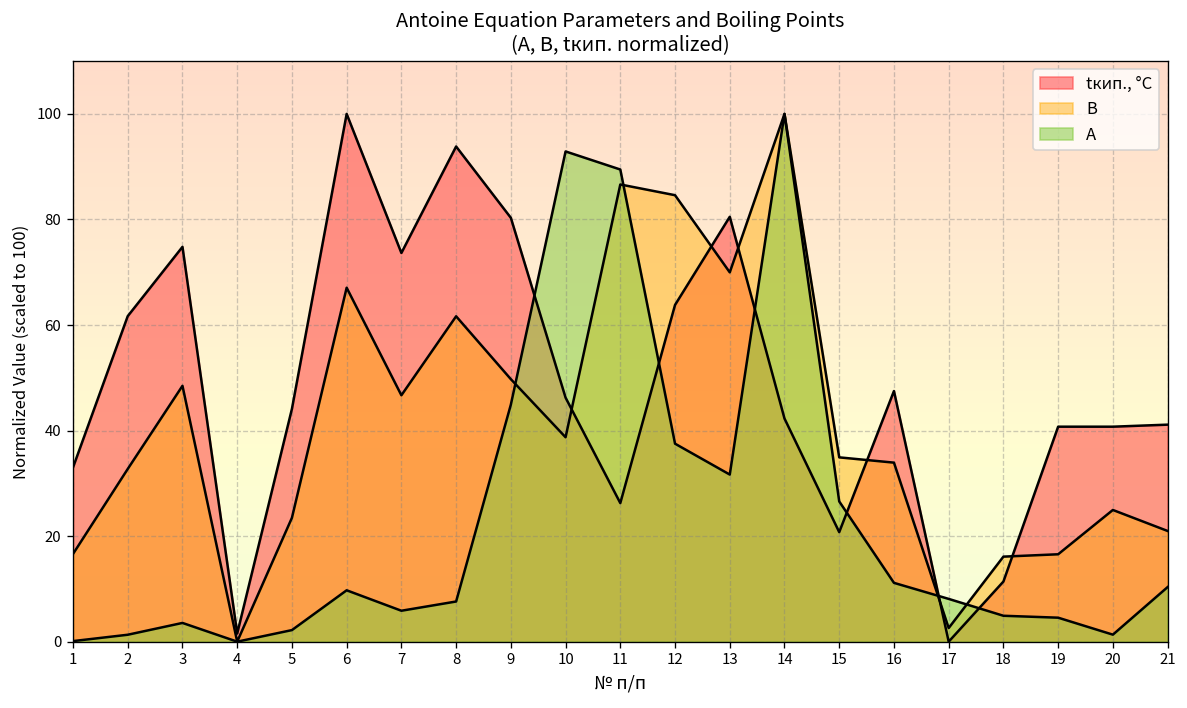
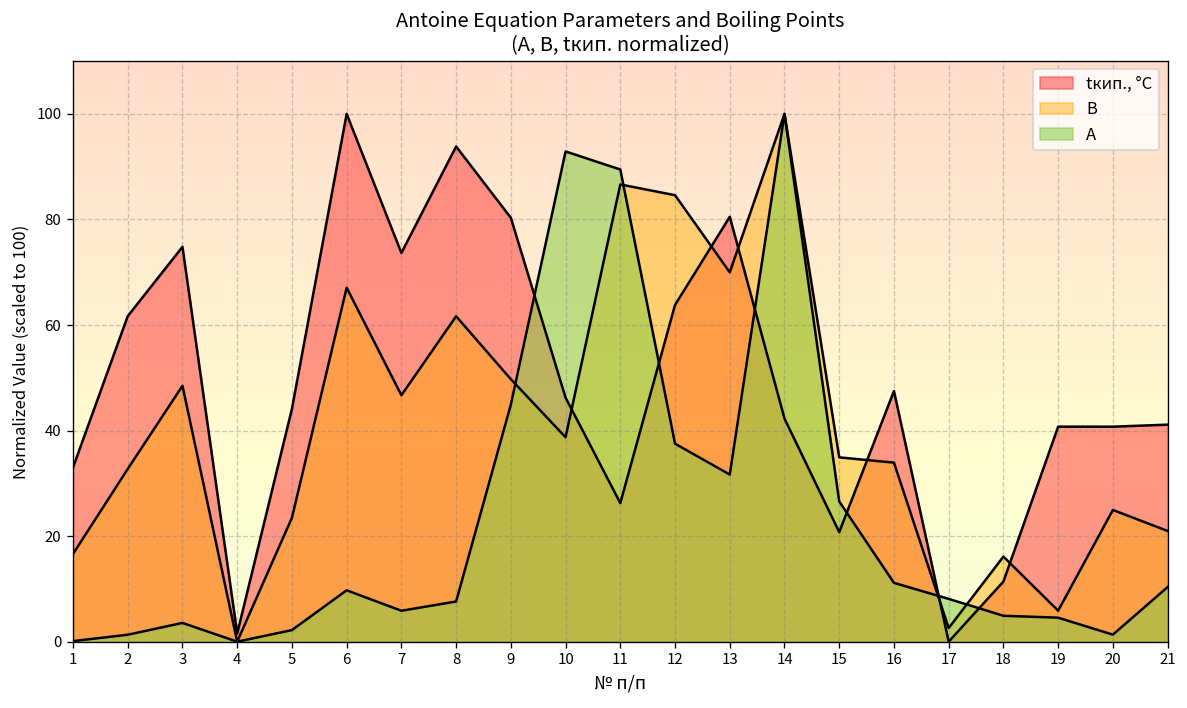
  {
    "tкип., °С": {
      "1": 33,
      "2": 62,
      "3": 75,
      "4": 2,
      "5": 44,
      "6": 100,
      "7": 74,
      "8": 94,
      "9": 80,
      "10": 46,
      "11": 26,
      "12": 64,
      "13": 81,
      "14": 42,
      "15": 21,
      "16": 47,
      "17": 0,
      "18": 11,
      "19": 41,
      "20": 41,
      "21": 41
    },
    "B": {
      "1": 17,
      "2": 33,
      "3": 48,
      "5": 23,
      "6": 67,
      "7": 47,
      "8": 62,
      "9": 50,
      "10": 39,
      "11": 87,
      "12": 85,
      "13": 70,
      "15": 35,
      "16": 34,
      "17": 3,
      "18": 16,
-     "19": 17,
+     "19": 6,
      "20": 25,
      "21": 21
    },
    "A": {
      "1": 0,
      "2": 1,
      "3": 4,
      "5": 2,
      "6": 10,
      "7": 6,
      "8": 8,
      "9": 45,
      "10": 93,
      "11": 89,
      "12": 38,
      "13": 32,
      "15": 27,
      "16": 11,
      "17": 8,
      "18": 5,
      "19": 5,
      "20": 1,
      "21": 10
    }
  }
